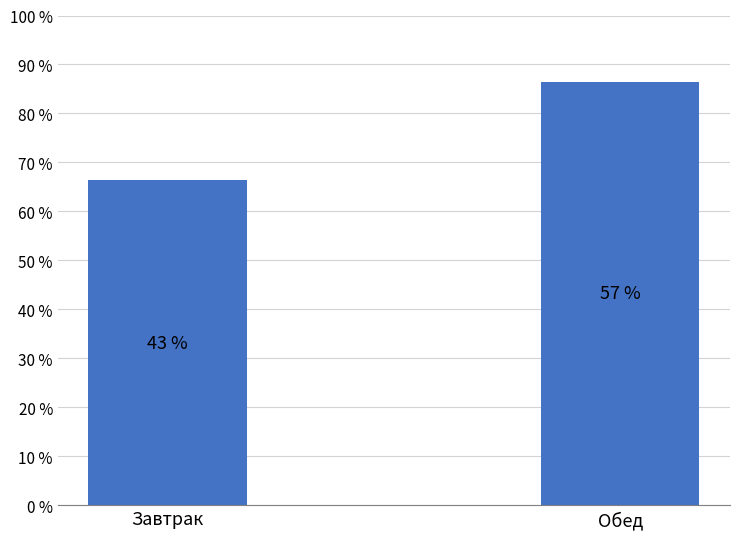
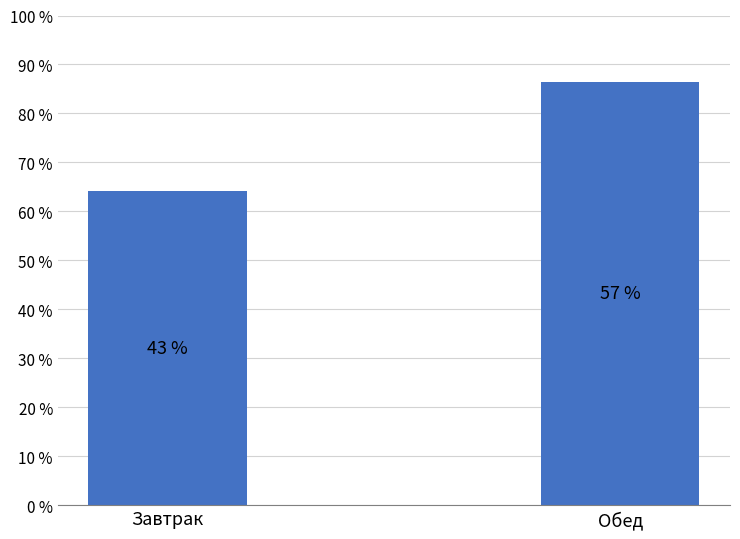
  {
-   "Завтрак": "66 %"
+   "Завтрак": "64 %"
  }
